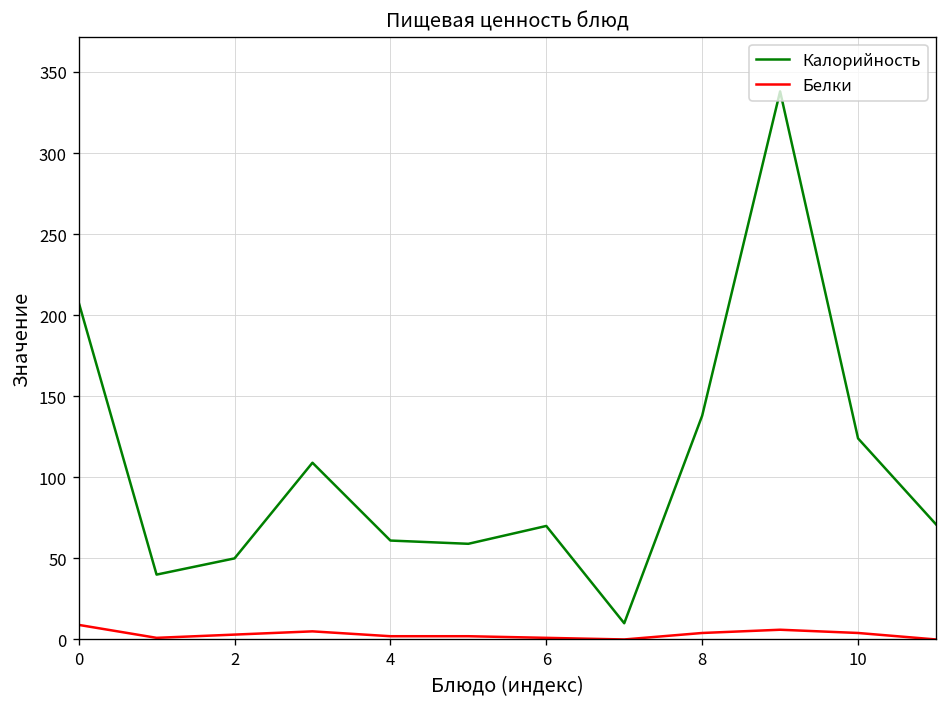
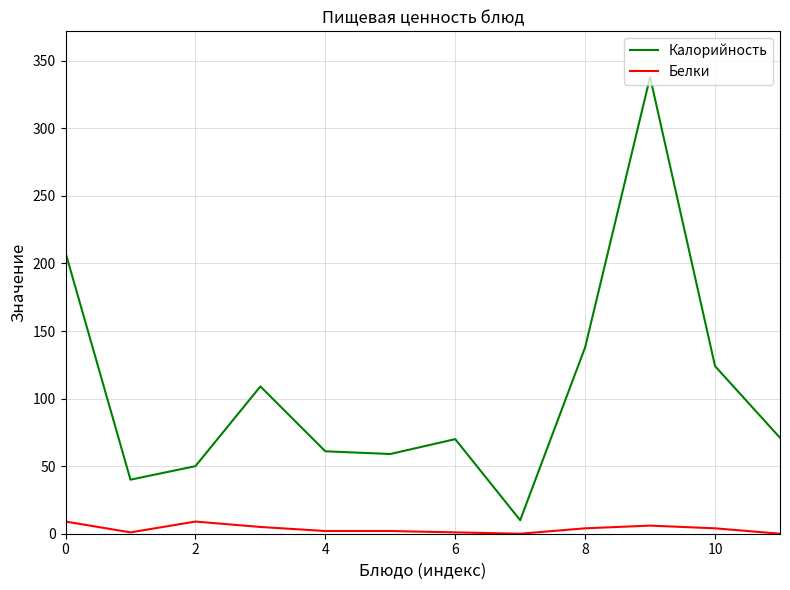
  {
    "Калорийность": {
      "0": 208,
      "2": 50,
      "4": 61,
      "6": 70,
      "8": 138,
      "10": 124
    },
    "Белки": {
      "0": 9,
-     "2": 3,
+     "2": 9,
      "4": 2,
      "6": 1,
      "8": 4,
      "10": 4
    }
  }
